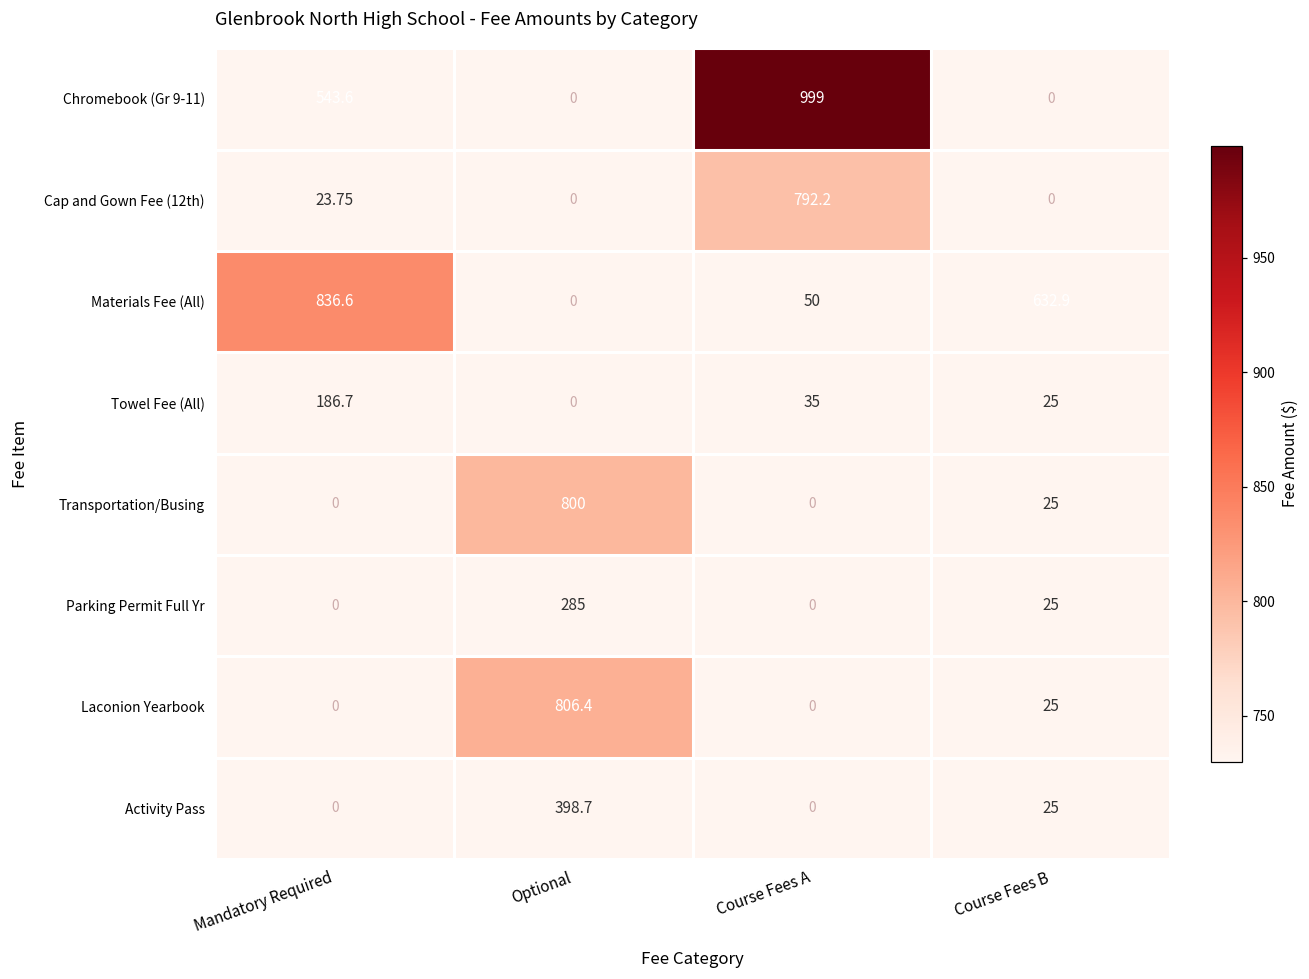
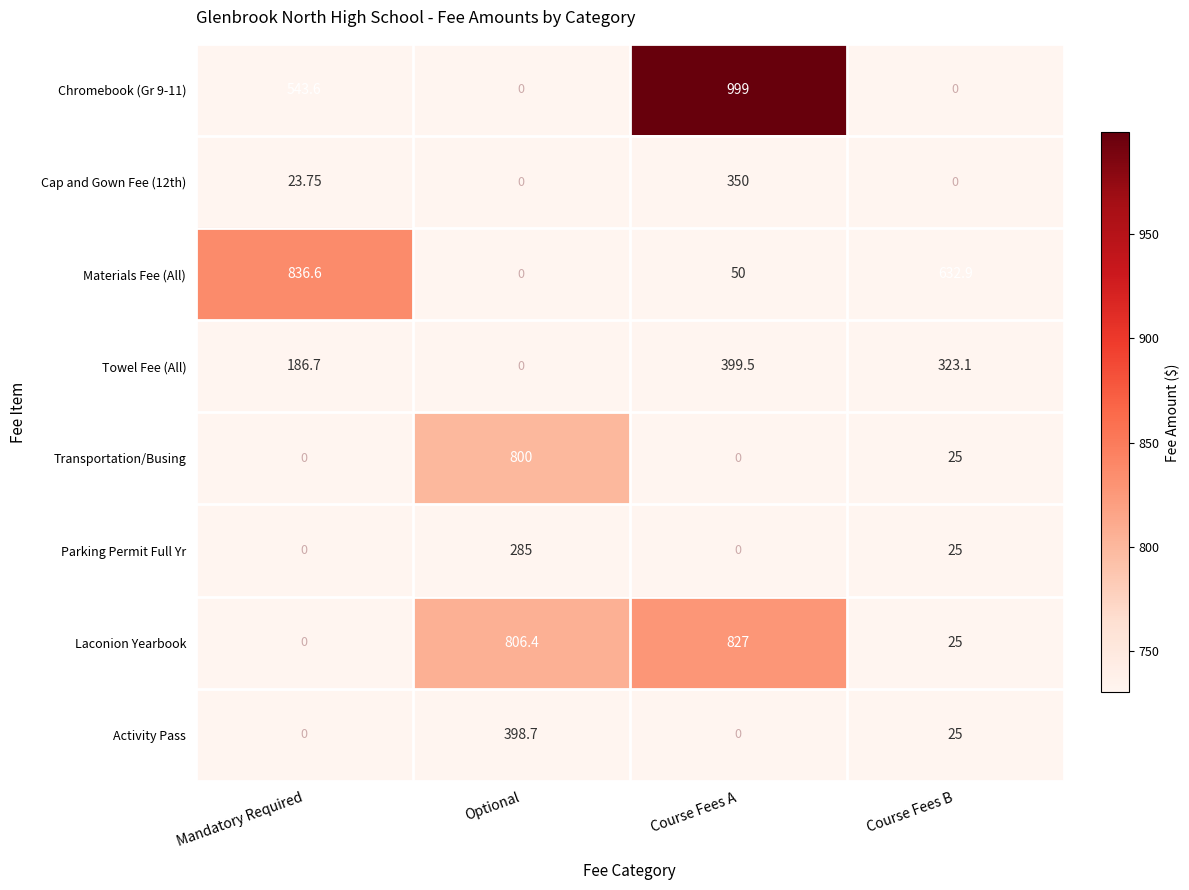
  {
    "Chromebook (Gr 9-11)": {
      "Optional": 0,
      "Course Fees A": 999,
      "Course Fees B": 0
    },
    "Cap and Gown Fee (12th)": {
      "Mandatory Required": 23.75,
      "Optional": 0,
-     "Course Fees A": 792.2,
+     "Course Fees A": 350,
      "Course Fees B": 0
    },
    "Materials Fee (All)": {
      "Mandatory Required": 836.6,
      "Optional": 0,
      "Course Fees A": 50
    },
    "Towel Fee (All)": {
      "Mandatory Required": 186.7,
      "Optional": 0,
-     "Course Fees A": 35,
-     "Course Fees B": 25
+     "Course Fees A": 399.5,
+     "Course Fees B": 323.1
    },
    "Transportation/Busing": {
      "Mandatory Required": 0,
      "Optional": 800,
      "Course Fees A": 0,
      "Course Fees B": 25
    },
    "Parking Permit Full Yr": {
      "Mandatory Required": 0,
      "Optional": 285,
      "Course Fees A": 0,
      "Course Fees B": 25
    },
    "Laconion Yearbook": {
      "Mandatory Required": 0,
      "Optional": 806.4,
-     "Course Fees A": 0,
+     "Course Fees A": 827,
      "Course Fees B": 25
    },
    "Activity Pass": {
      "Mandatory Required": 0,
      "Optional": 398.7,
      "Course Fees A": 0,
      "Course Fees B": 25
    }
  }
